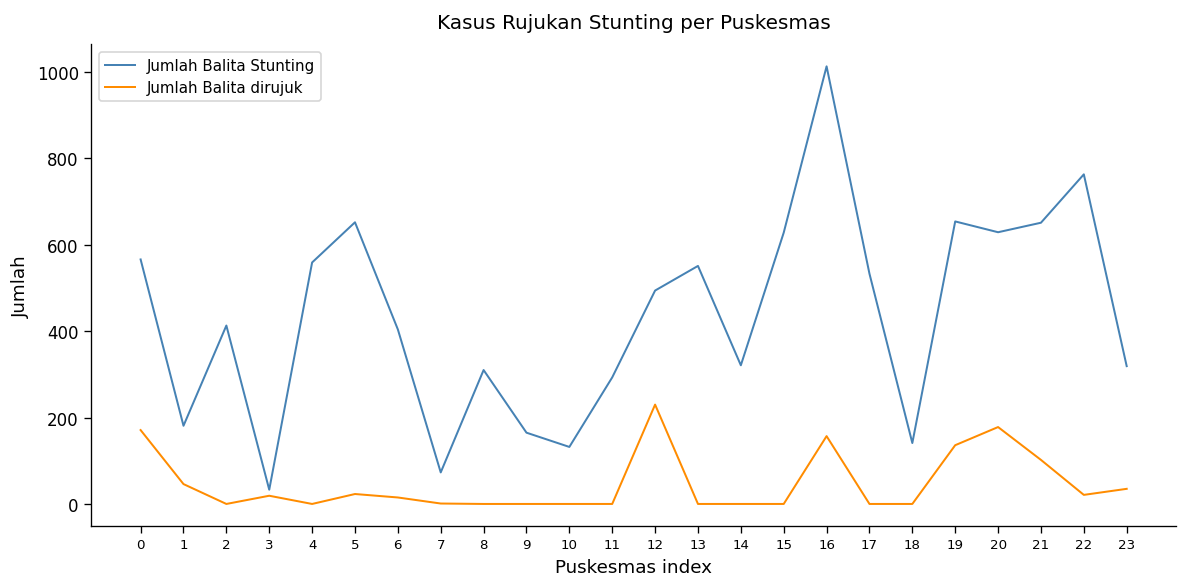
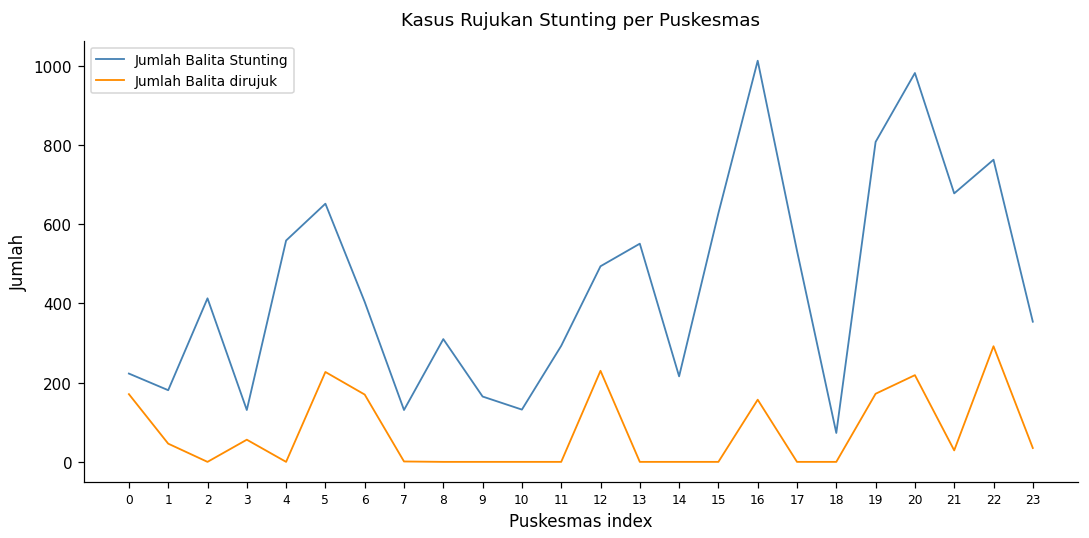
  {
    "Jumlah Balita Stunting": {
-     "0": 570,
+     "0": 220,
      "1": 180,
      "2": 410,
-     "3": 30,
+     "3": 130,
      "4": 560,
      "5": 650,
      "6": 400,
-     "7": 70,
+     "7": 130,
      "8": 310,
      "9": 170,
      "10": 130,
      "11": 290,
      "12": 490,
      "13": 550,
-     "14": 320,
+     "14": 220,
      "15": 630,
      "16": 1010,
      "17": 530,
-     "18": 140,
-     "19": 650,
-     "20": 630,
-     "21": 650,
+     "18": 70,
+     "19": 810,
+     "20": 980,
+     "21": 680,
      "22": 760,
-     "23": 320
+     "23": 350
    },
    "Jumlah Balita dirujuk": {
      "0": 170,
      "1": 50,
      "2": 0,
-     "3": 20,
+     "3": 60,
      "4": 0,
-     "5": 20,
-     "6": 20,
+     "5": 230,
+     "6": 170,
      "7": 0,
      "8": 0,
      "9": 0,
      "10": 0,
      "11": 0,
      "12": 230,
      "13": 0,
      "14": 0,
      "15": 0,
      "16": 160,
      "17": 0,
      "18": 0,
-     "19": 140,
-     "20": 180,
-     "21": 100,
-     "22": 20,
+     "19": 170,
+     "20": 220,
+     "21": 30,
+     "22": 290,
      "23": 40
    }
  }
